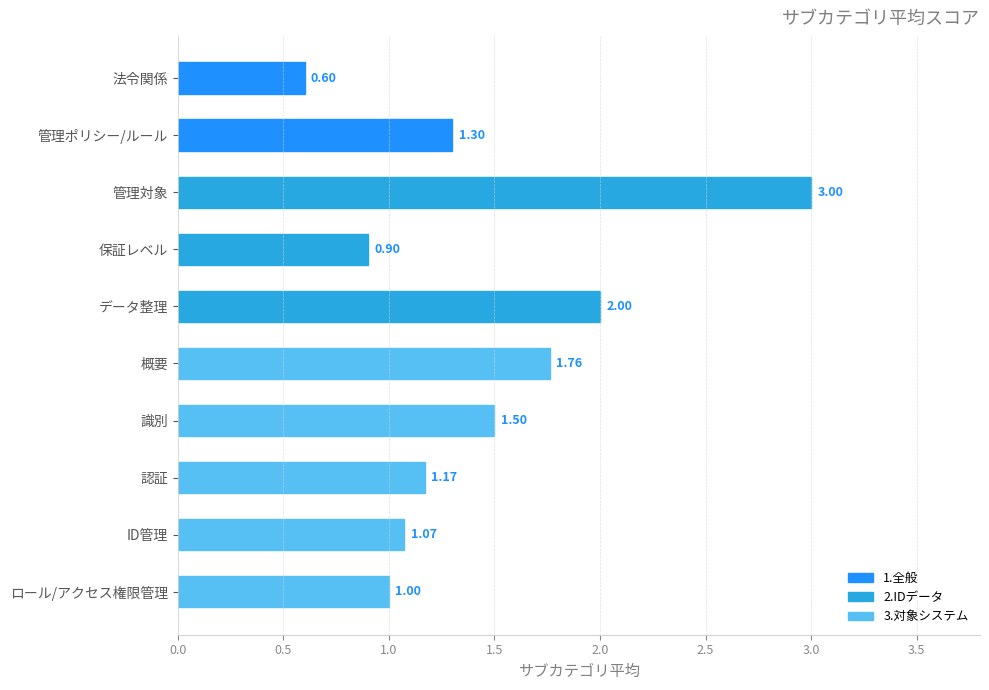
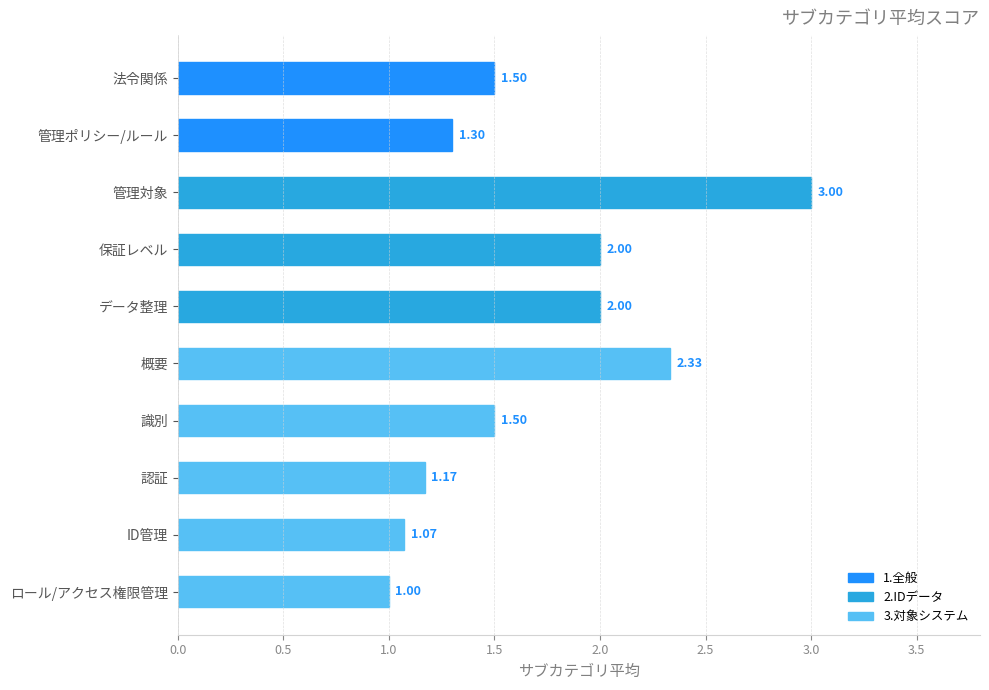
  {
-   "法令関係": 0.60,
+   "法令関係": 1.50,
    "管理ポリシー/ルール": 1.30,
    "管理対象": 3.00,
-   "保証レベル": 0.90,
+   "保証レベル": 2.00,
    "データ整理": 2.00,
-   "概要": 1.76,
+   "概要": 2.33,
    "識別": 1.50,
    "認証": 1.17,
    "ID管理": 1.07,
    "ロール/アクセス権限管理": 1.00
  }
